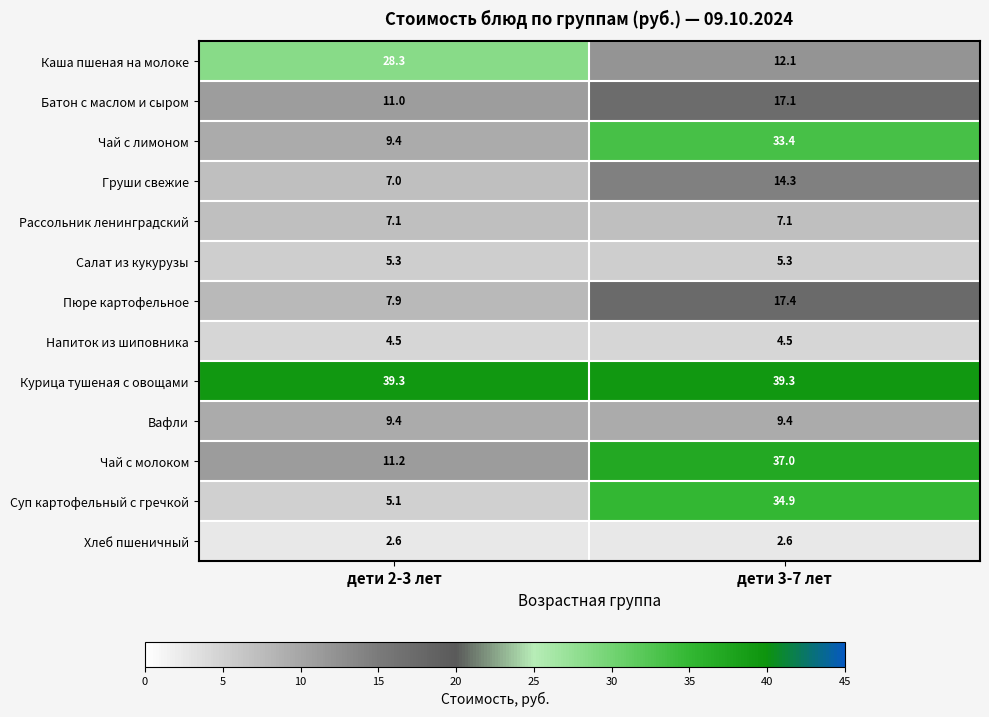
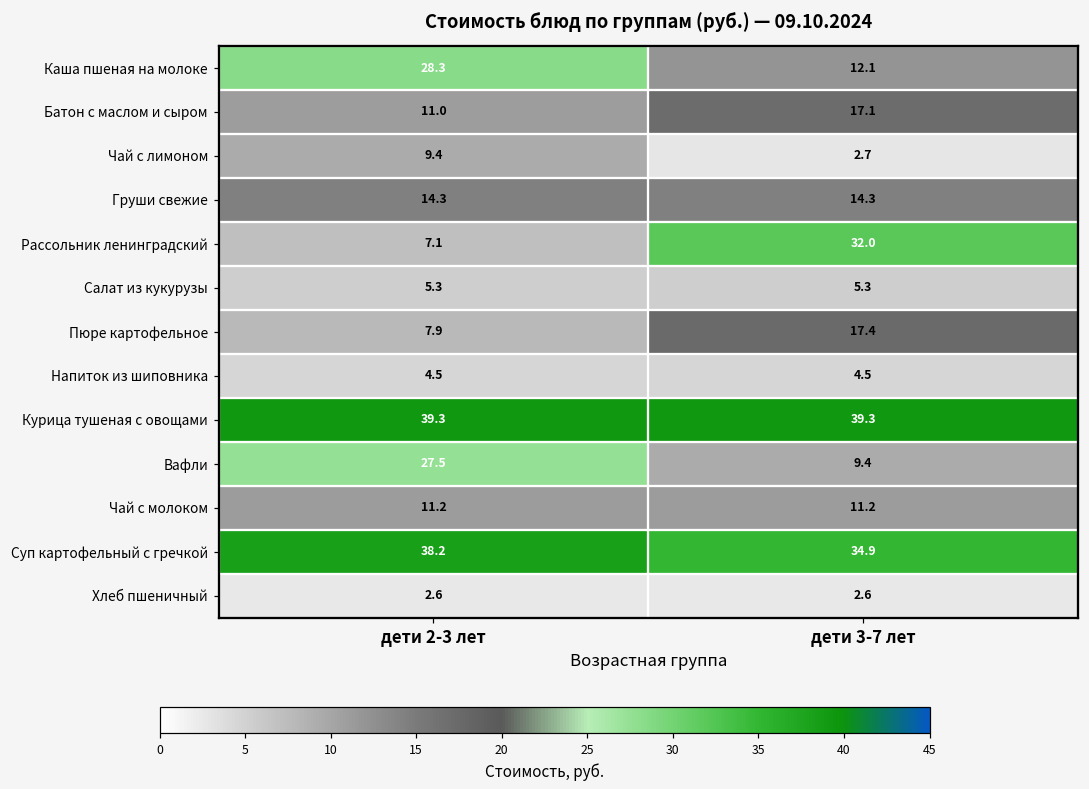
  {
    "Каша пшеная на молоке": {
      "дети 2-3 лет": 28.3,
      "дети 3-7 лет": 12.1
    },
    "Батон с маслом и сыром": {
      "дети 2-3 лет": 11.0,
      "дети 3-7 лет": 17.1
    },
    "Чай с лимоном": {
      "дети 2-3 лет": 9.4,
-     "дети 3-7 лет": 33.4
+     "дети 3-7 лет": 2.7
    },
    "Груши свежие": {
-     "дети 2-3 лет": 7.0,
+     "дети 2-3 лет": 14.3,
      "дети 3-7 лет": 14.3
    },
    "Рассольник ленинградский": {
      "дети 2-3 лет": 7.1,
-     "дети 3-7 лет": 7.1
+     "дети 3-7 лет": 32.0
    },
    "Салат из кукурузы": {
      "дети 2-3 лет": 5.3,
      "дети 3-7 лет": 5.3
    },
    "Пюре картофельное": {
      "дети 2-3 лет": 7.9,
      "дети 3-7 лет": 17.4
    },
    "Напиток из шиповника": {
      "дети 2-3 лет": 4.5,
      "дети 3-7 лет": 4.5
    },
    "Курица тушеная с овощами": {
      "дети 2-3 лет": 39.3,
      "дети 3-7 лет": 39.3
    },
    "Вафли": {
-     "дети 2-3 лет": 9.4,
+     "дети 2-3 лет": 27.5,
      "дети 3-7 лет": 9.4
    },
    "Чай с молоком": {
      "дети 2-3 лет": 11.2,
-     "дети 3-7 лет": 37.0
+     "дети 3-7 лет": 11.2
    },
    "Суп картофельный с гречкой": {
-     "дети 2-3 лет": 5.1,
+     "дети 2-3 лет": 38.2,
      "дети 3-7 лет": 34.9
    },
    "Хлеб пшеничный": {
      "дети 2-3 лет": 2.6,
      "дети 3-7 лет": 2.6
    }
  }
